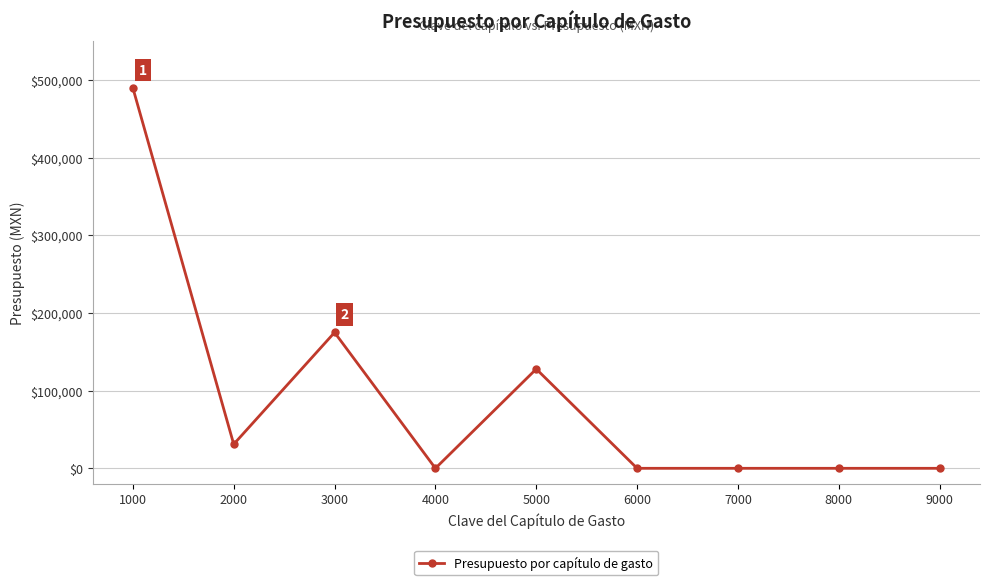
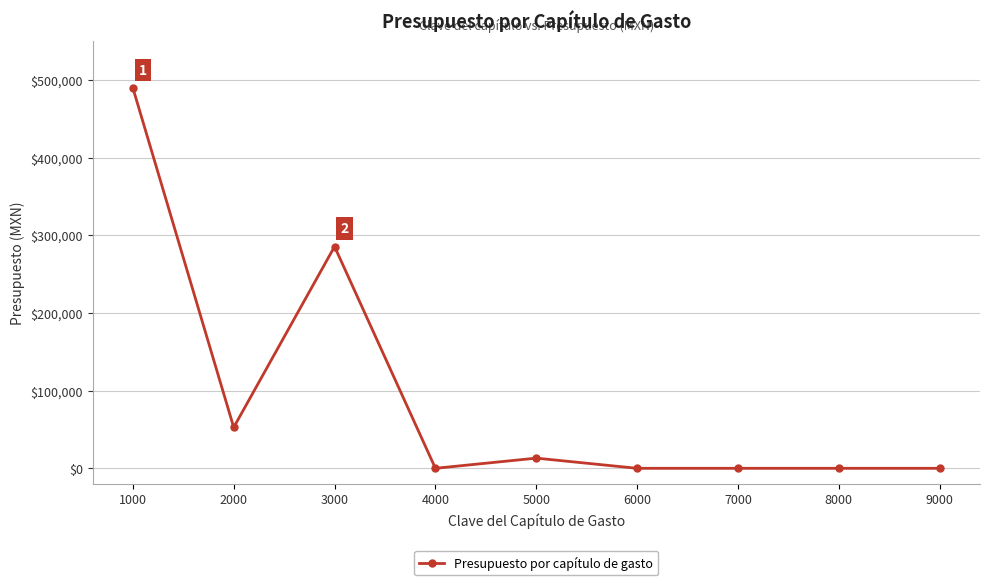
  {
-   "2000": "$30,000",
-   "3000": "$170,000",
+   "2000": "$50,000",
+   "3000": "$290,000",
    "4000": "$0",
-   "5000": "$130,000",
+   "5000": "$10,000",
    "6000": "$0",
    "7000": "$0",
    "8000": "$0",
    "9000": "$0"
  }
